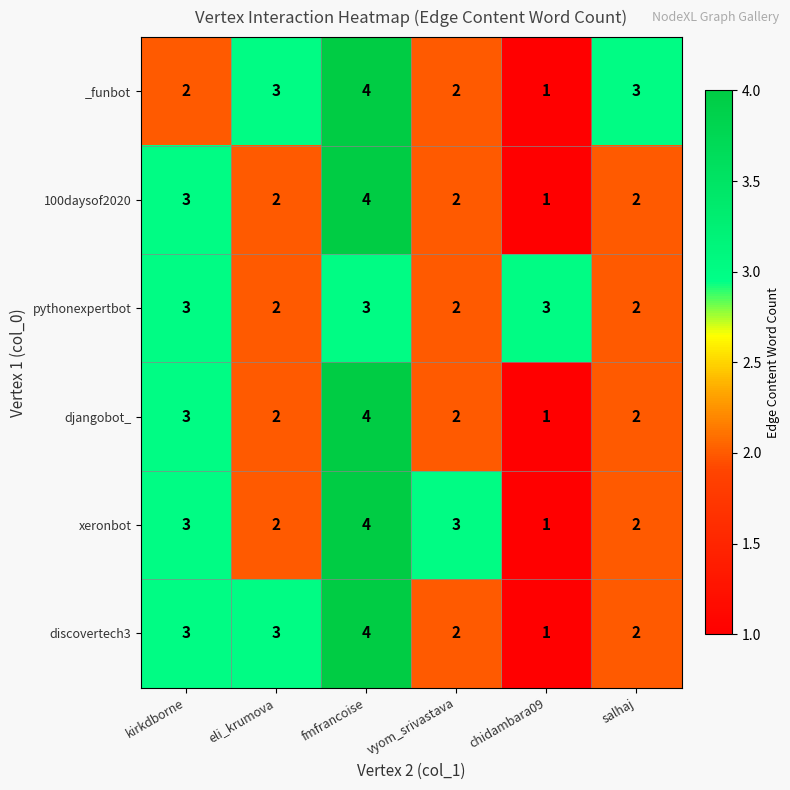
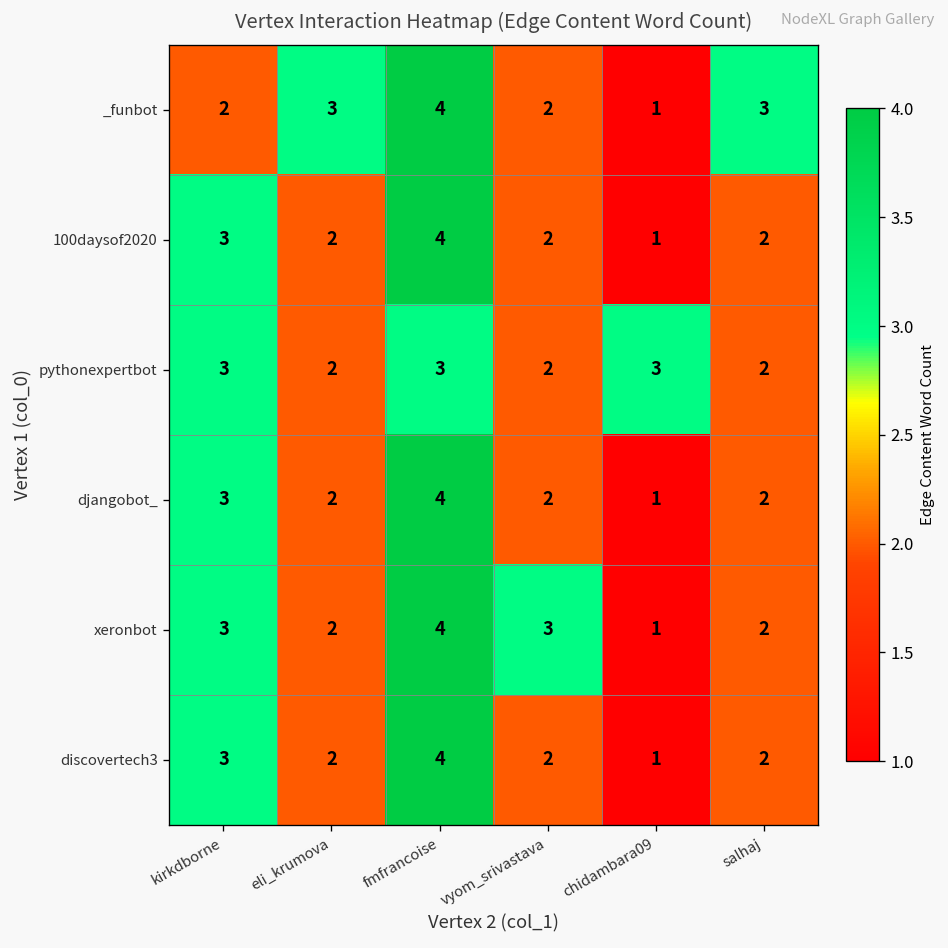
  {
    "_funbot": {
      "kirkdborne": 2,
      "eli_krumova": 3,
      "fmfrancoise": 4,
      "vyom_srivastava": 2,
      "chidambara09": 1,
      "salhaj": 3
    },
    "100daysof2020": {
      "kirkdborne": 3,
      "eli_krumova": 2,
      "fmfrancoise": 4,
      "vyom_srivastava": 2,
      "chidambara09": 1,
      "salhaj": 2
    },
    "pythonexpertbot": {
      "kirkdborne": 3,
      "eli_krumova": 2,
      "fmfrancoise": 3,
      "vyom_srivastava": 2,
      "chidambara09": 3,
      "salhaj": 2
    },
    "djangobot_": {
      "kirkdborne": 3,
      "eli_krumova": 2,
      "fmfrancoise": 4,
      "vyom_srivastava": 2,
      "chidambara09": 1,
      "salhaj": 2
    },
    "xeronbot": {
      "kirkdborne": 3,
      "eli_krumova": 2,
      "fmfrancoise": 4,
      "vyom_srivastava": 3,
      "chidambara09": 1,
      "salhaj": 2
    },
    "discovertech3": {
      "kirkdborne": 3,
-     "eli_krumova": 3,
+     "eli_krumova": 2,
      "fmfrancoise": 4,
      "vyom_srivastava": 2,
      "chidambara09": 1,
      "salhaj": 2
    }
  }
